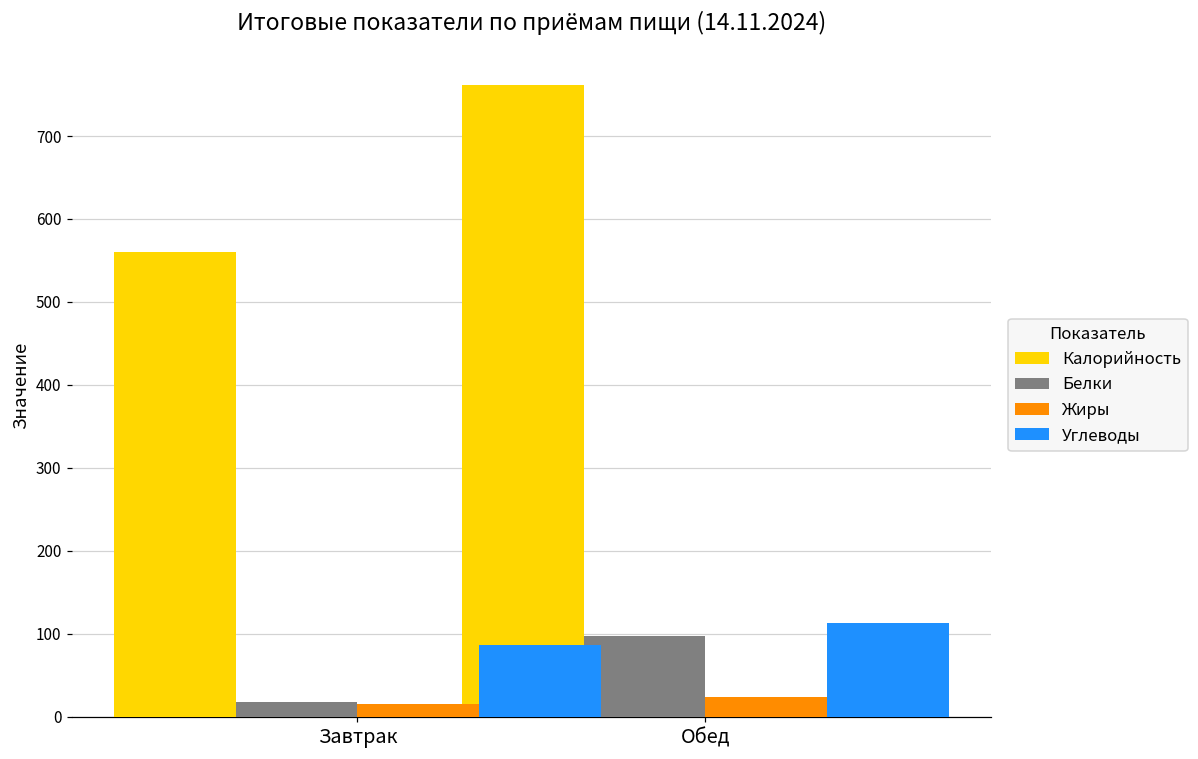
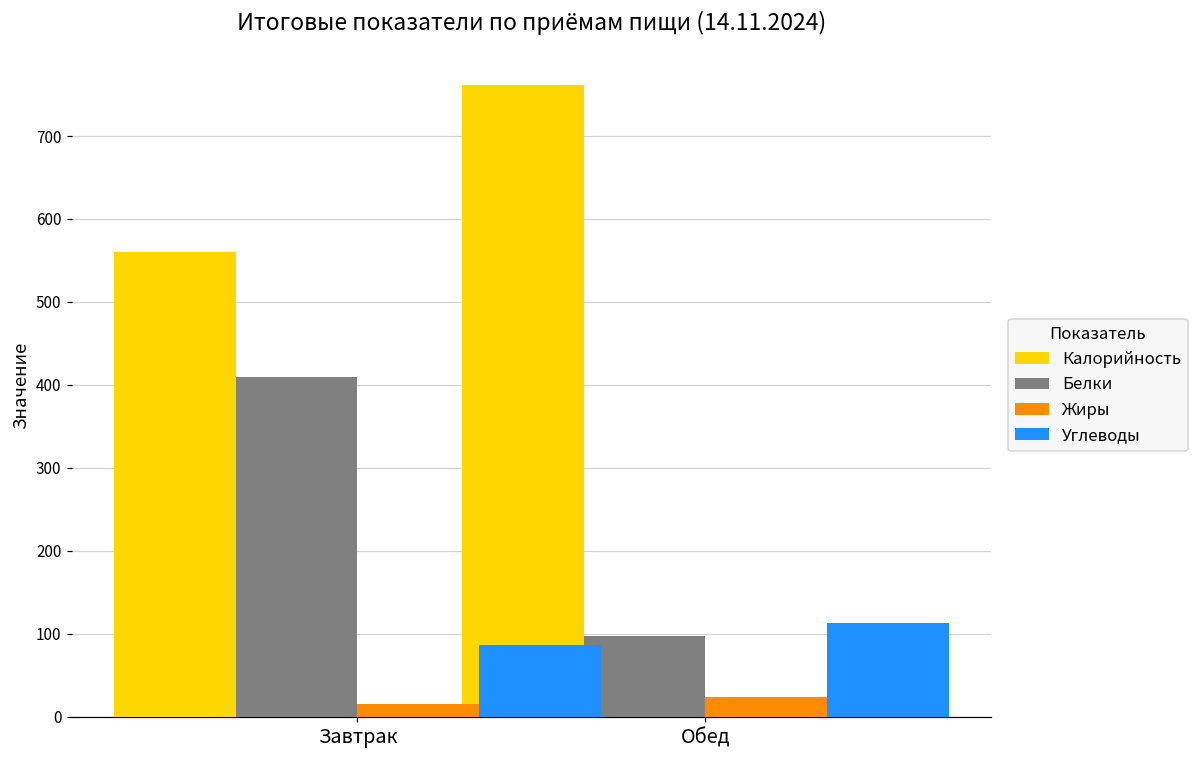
  {
    "Белки": {
-     "Завтрак": 20,
+     "Завтрак": 410,
      "Обед": 100
    },
    "Жиры": {
      "Завтрак": 20,
      "Обед": 20
    }
  }
